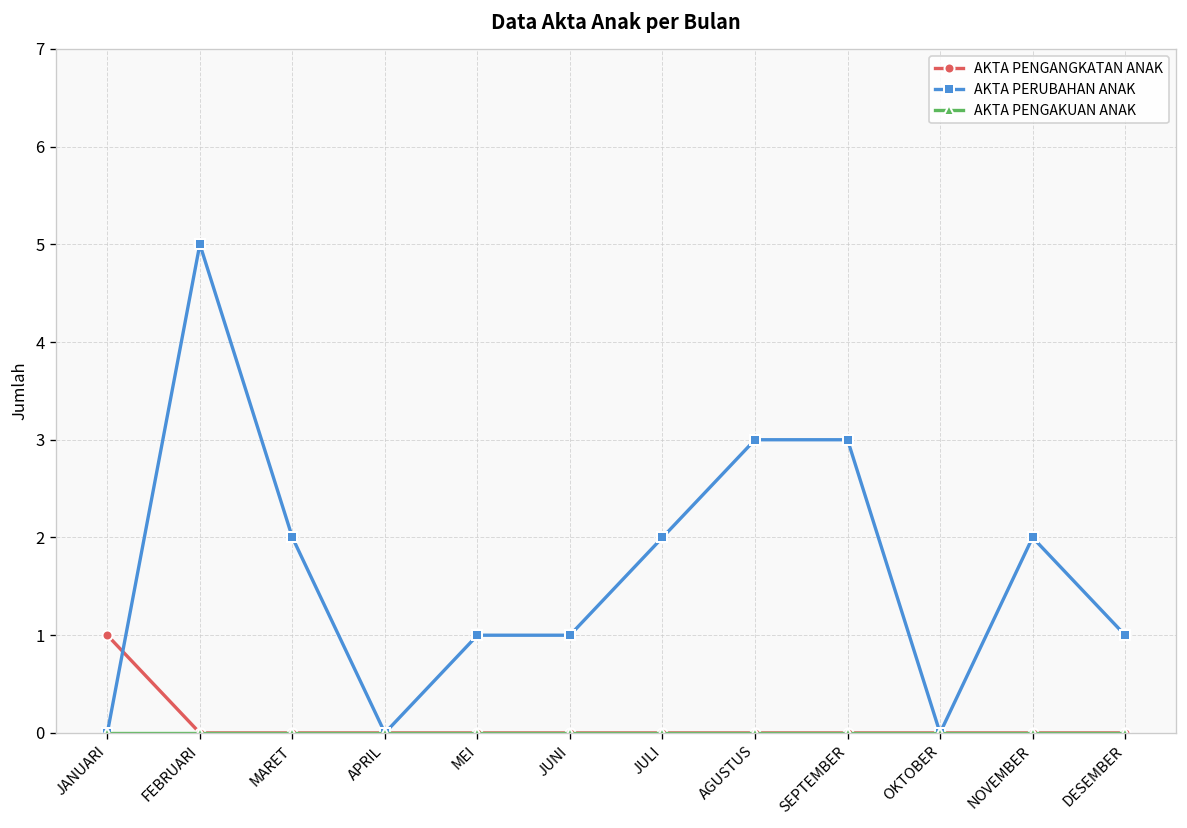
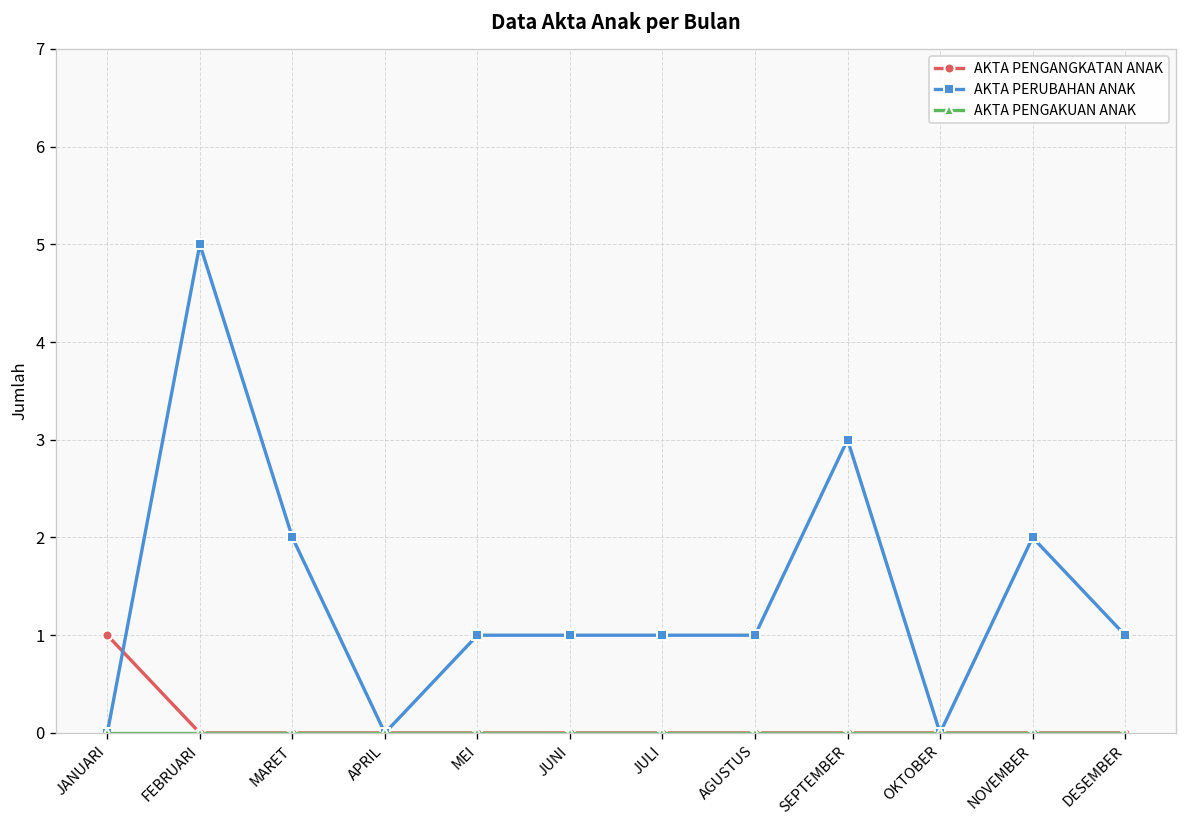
  {
    "AKTA PENGANGKATAN ANAK": {
      "JANUARI": 1
    },
    "AKTA PERUBAHAN ANAK": {
      "FEBRUARI": 5,
      "MARET": 2,
      "MEI": 1,
      "JUNI": 1,
-     "JULI": 2,
-     "AGUSTUS": 3,
+     "JULI": 1,
+     "AGUSTUS": 1,
      "SEPTEMBER": 3,
      "NOVEMBER": 2,
      "DESEMBER": 1
    }
  }
